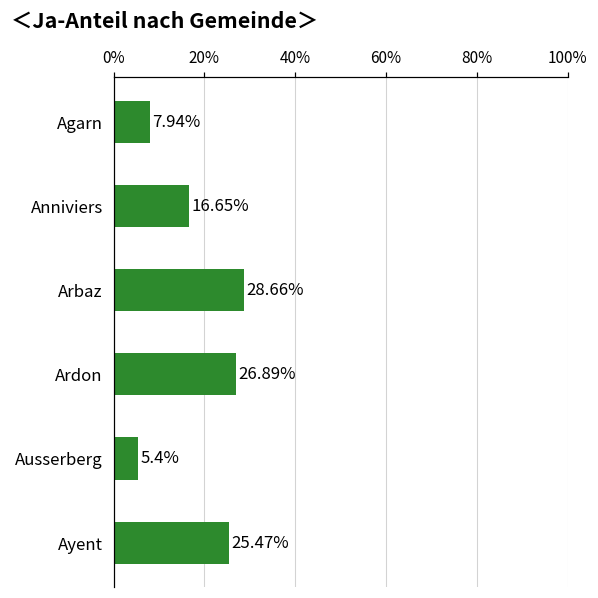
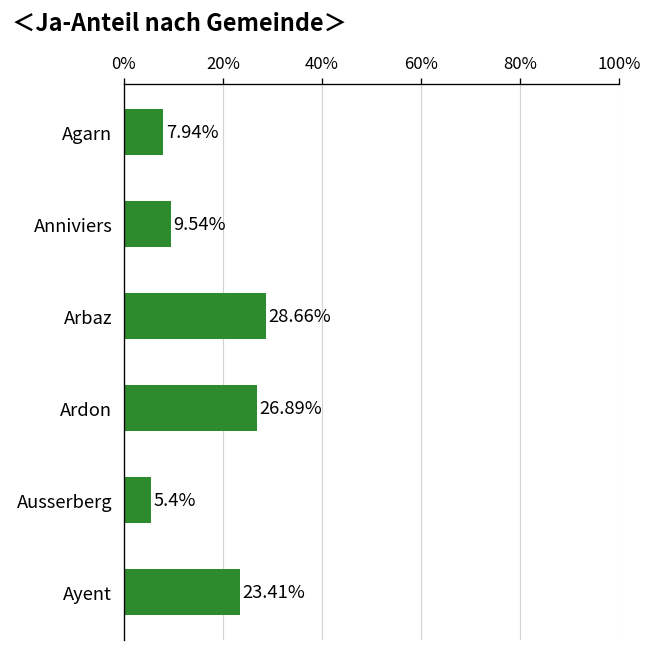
  {
    "Agarn": "7.94%",
-   "Anniviers": "16.65%",
+   "Anniviers": "9.54%",
    "Arbaz": "28.66%",
    "Ardon": "26.89%",
    "Ausserberg": "5.4%",
-   "Ayent": "25.47%"
+   "Ayent": "23.41%"
  }
